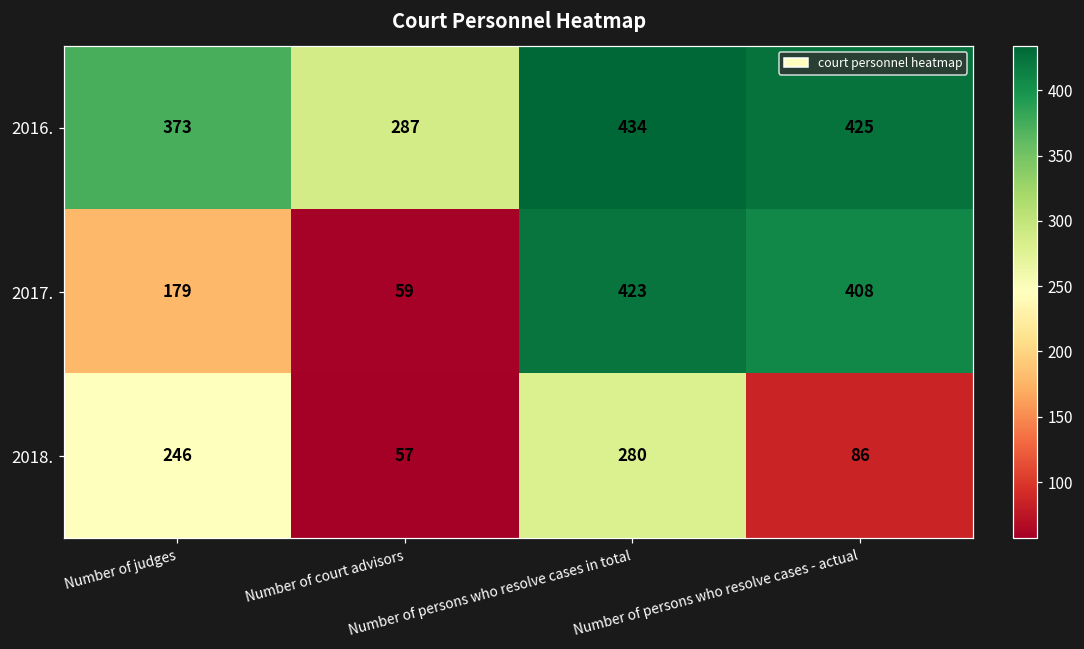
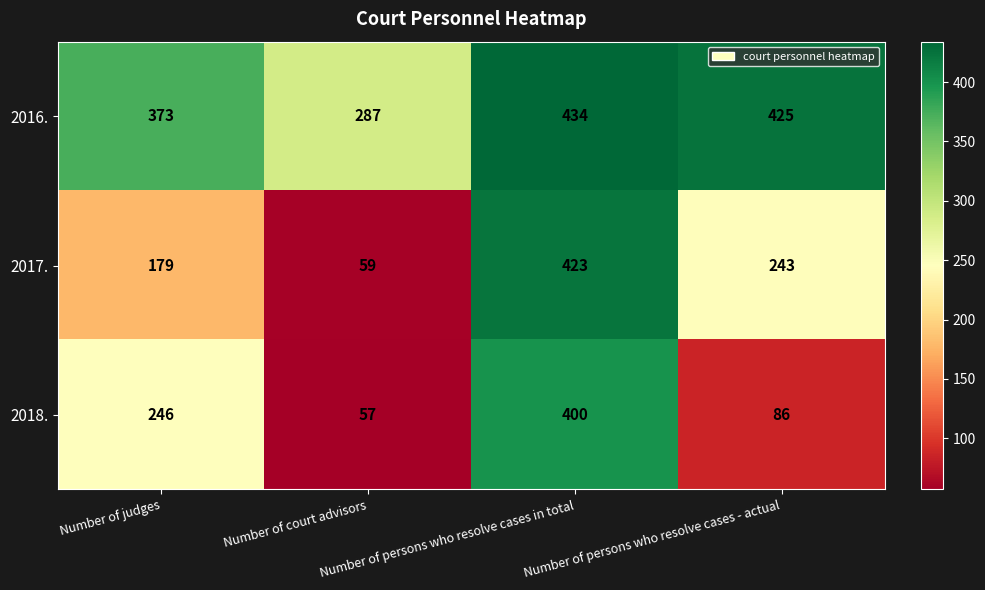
  {
    "2016.": {
      "Number of judges": 373,
      "Number of court advisors": 287,
      "Number of persons who resolve cases in total": 434,
      "Number of persons who resolve cases - actual": 425
    },
    "2017.": {
      "Number of judges": 179,
      "Number of court advisors": 59,
      "Number of persons who resolve cases in total": 423,
-     "Number of persons who resolve cases - actual": 408
+     "Number of persons who resolve cases - actual": 243
    },
    "2018.": {
      "Number of judges": 246,
      "Number of court advisors": 57,
-     "Number of persons who resolve cases in total": 280,
+     "Number of persons who resolve cases in total": 400,
      "Number of persons who resolve cases - actual": 86
    }
  }
